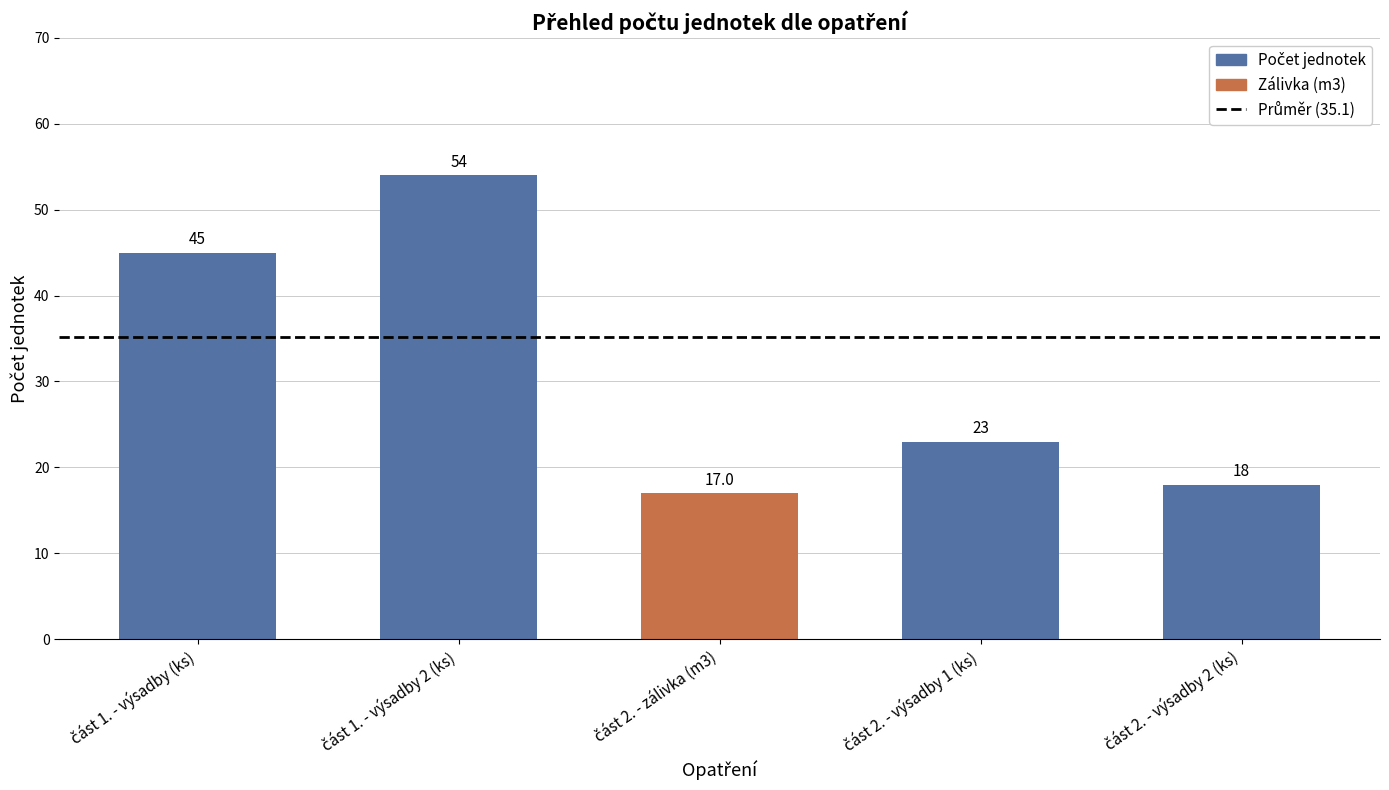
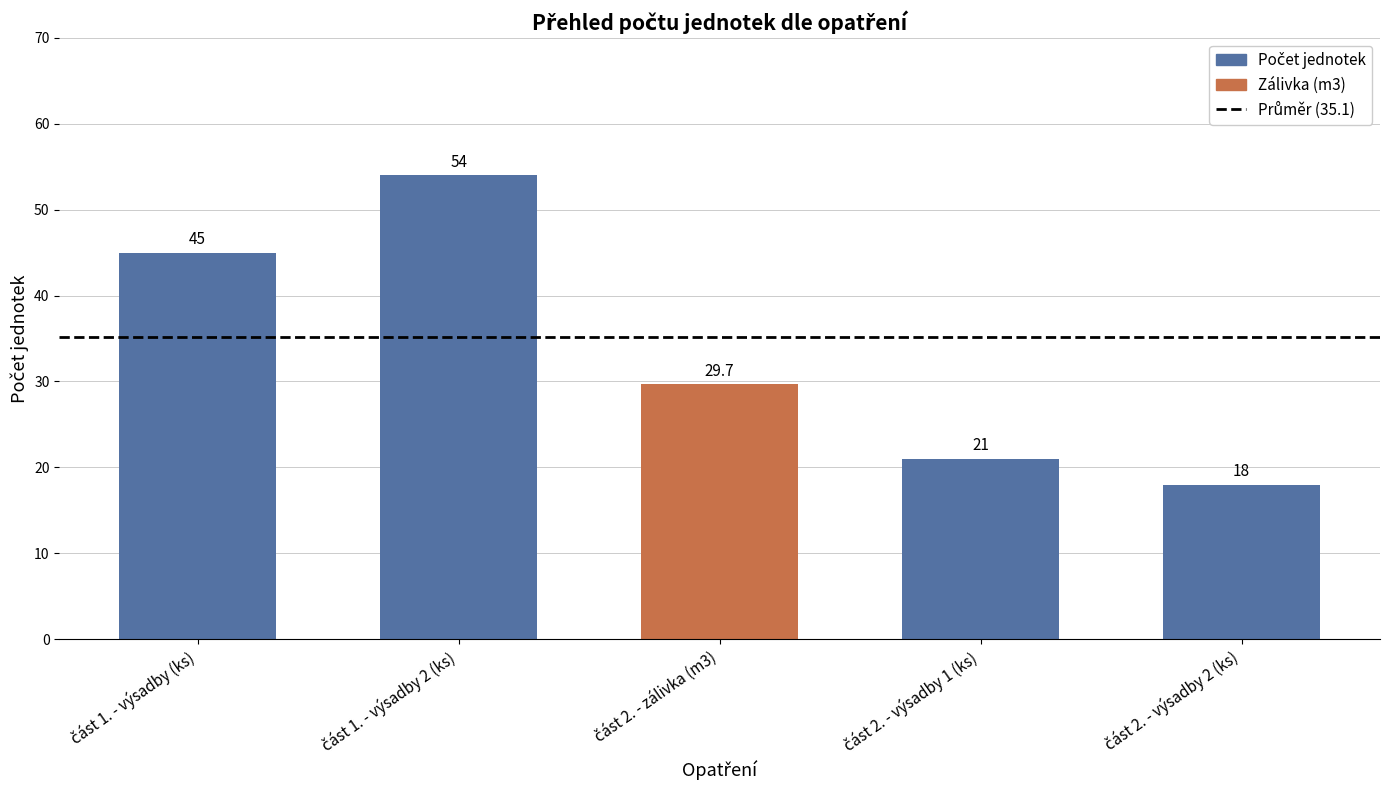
  {
    "část 1. - výsadby (ks)": 45,
    "část 1. - výsadby 2 (ks)": 54,
-   "část 2. - zálivka (m3)": 17.0,
-   "část 2. - výsadby 1 (ks)": 23,
+   "část 2. - zálivka (m3)": 29.7,
+   "část 2. - výsadby 1 (ks)": 21,
    "část 2. - výsadby 2 (ks)": 18
  }
